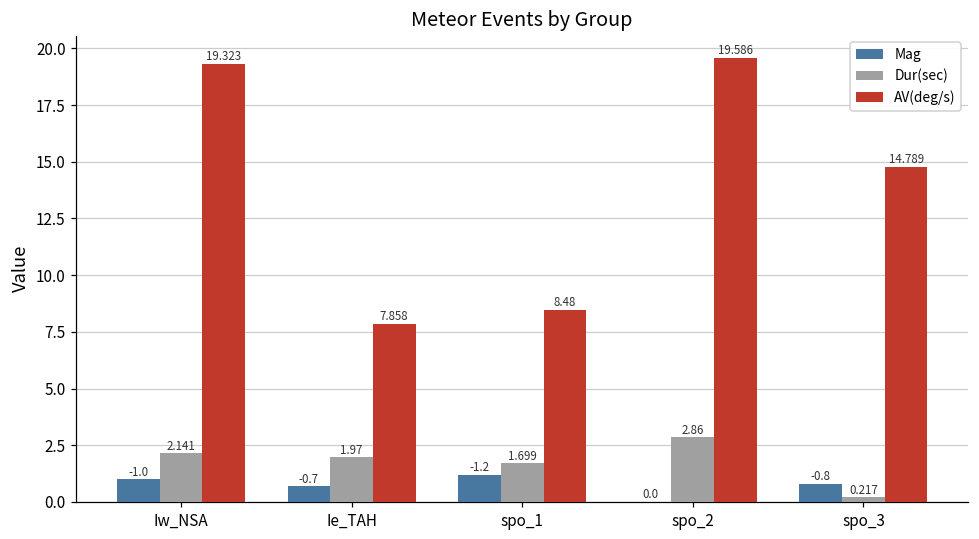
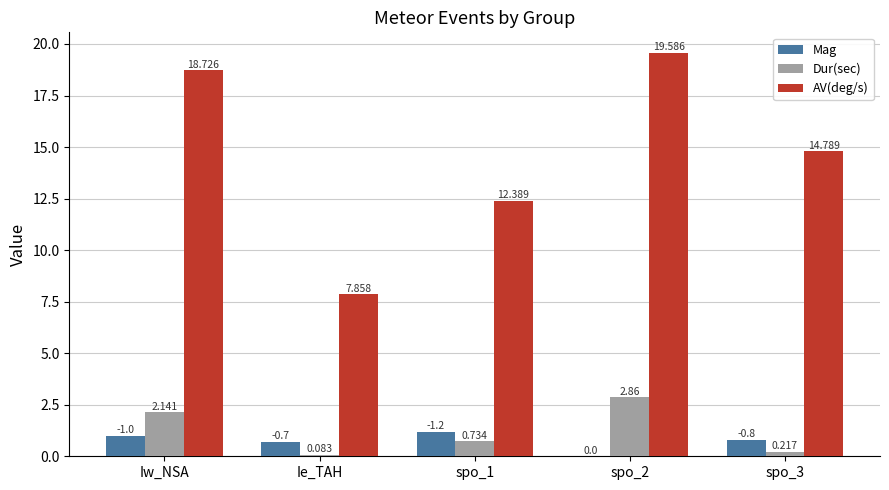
  {
    "Mag": {
      "spo_2": 0.0
    },
    "Dur(sec)": {
      "Iw_NSA": 2.141,
-     "Ie_TAH": 1.97,
-     "spo_1": 1.699,
+     "Ie_TAH": 0.083,
+     "spo_1": 0.734,
      "spo_2": 2.86,
      "spo_3": 0.217
    },
    "AV(deg/s)": {
-     "Iw_NSA": 19.323,
+     "Iw_NSA": 18.726,
      "Ie_TAH": 7.858,
-     "spo_1": 8.48,
+     "spo_1": 12.389,
      "spo_2": 19.586,
      "spo_3": 14.789
    }
  }
